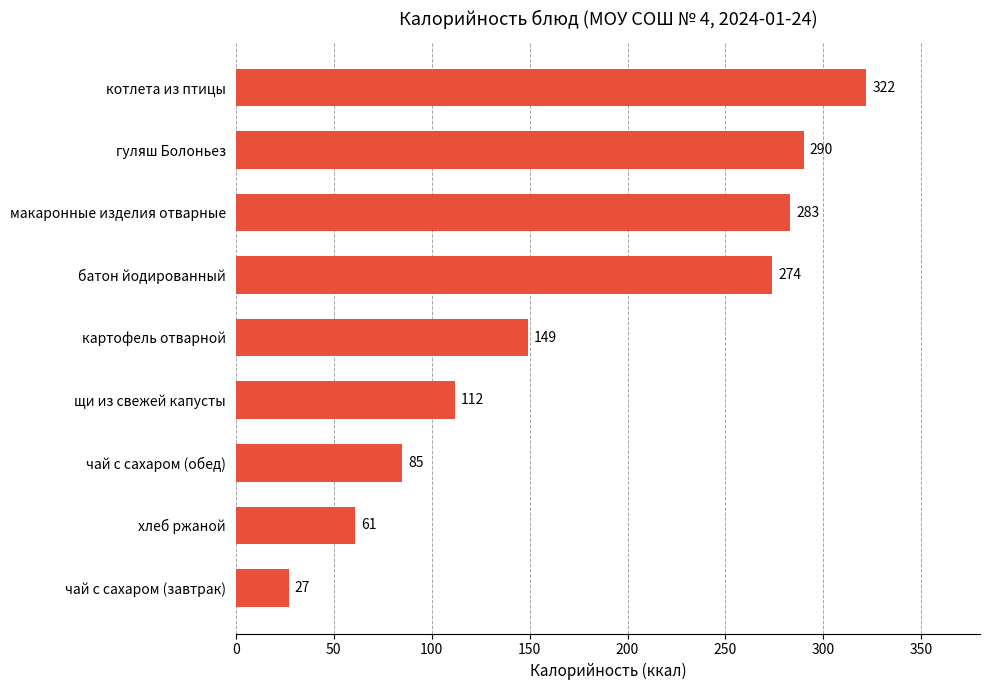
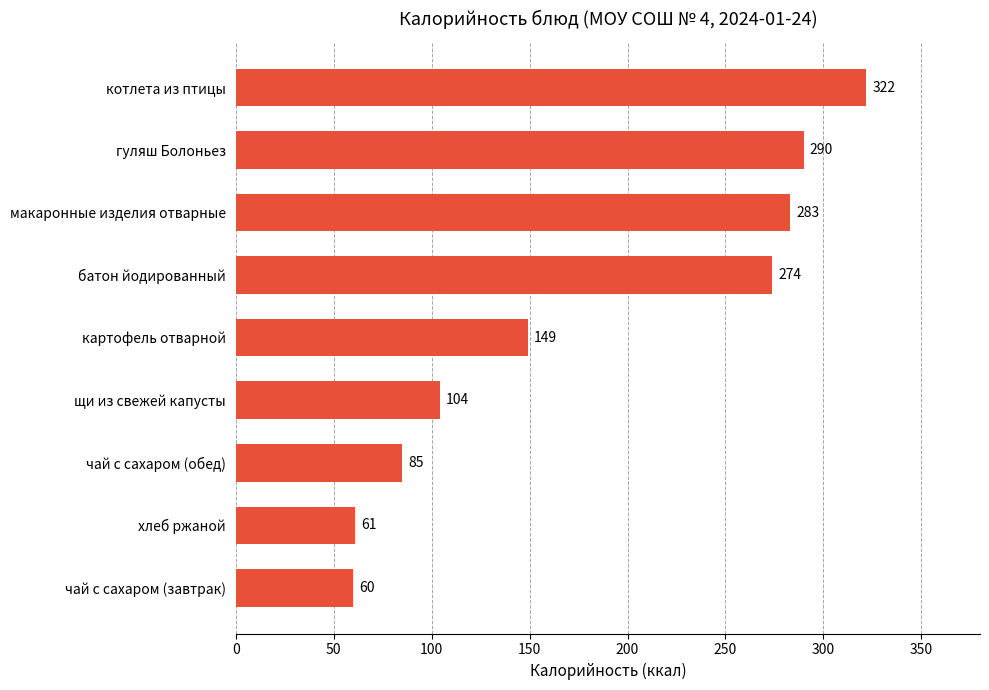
  {
    "котлета из птицы": 322,
    "гуляш Болоньез": 290,
    "макаронные изделия отварные": 283,
    "батон йодированный": 274,
    "картофель отварной": 149,
-   "щи из свежей капусты": 112,
+   "щи из свежей капусты": 104,
    "чай с сахаром (обед)": 85,
    "хлеб ржаной": 61,
-   "чай с сахаром (завтрак)": 27
+   "чай с сахаром (завтрак)": 60
  }
